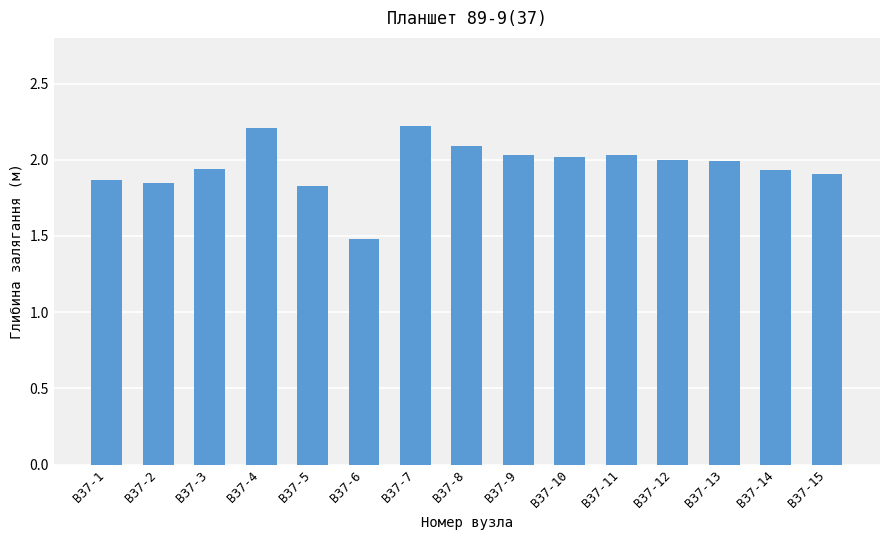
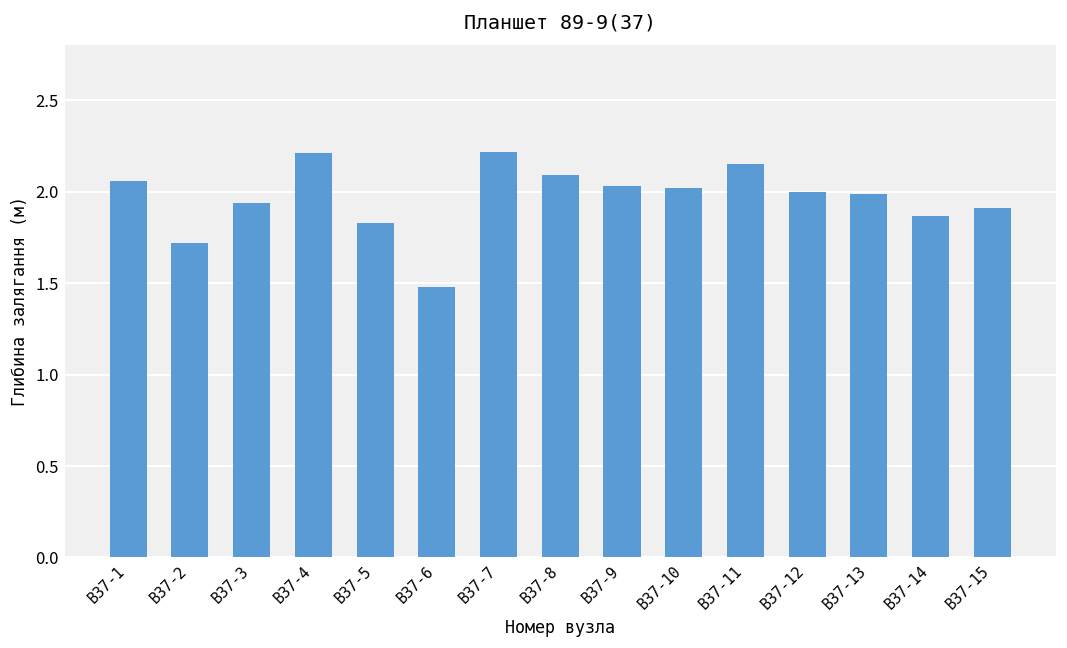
  {
-   "В37-1": 1.87,
-   "В37-2": 1.85,
+   "В37-1": 2.06,
+   "В37-2": 1.72,
    "В37-3": 1.94,
    "В37-4": 2.21,
    "В37-5": 1.83,
    "В37-6": 1.48,
    "В37-7": 2.22,
    "В37-8": 2.09,
    "В37-9": 2.03,
    "В37-10": 2.02,
-   "В37-11": 2.03,
+   "В37-11": 2.15,
    "В37-12": 2.00,
    "В37-13": 1.99,
-   "В37-14": 1.93,
+   "В37-14": 1.87,
    "В37-15": 1.91
  }
